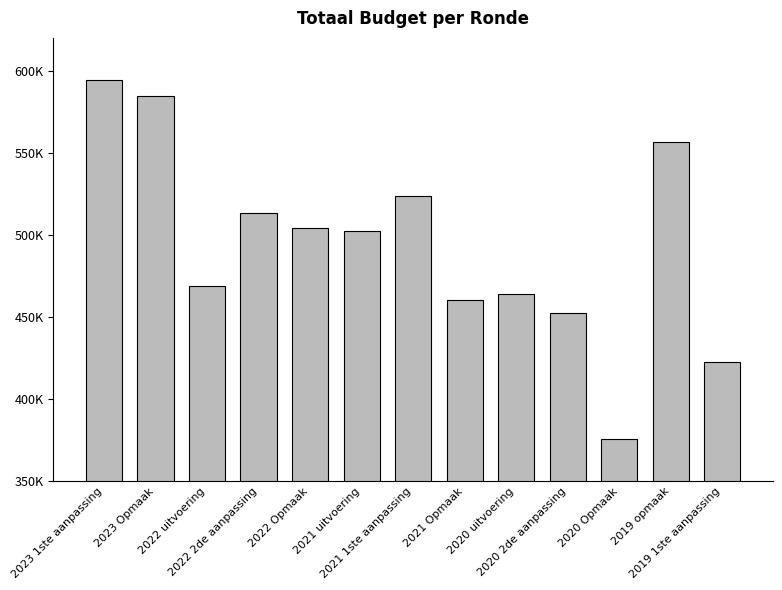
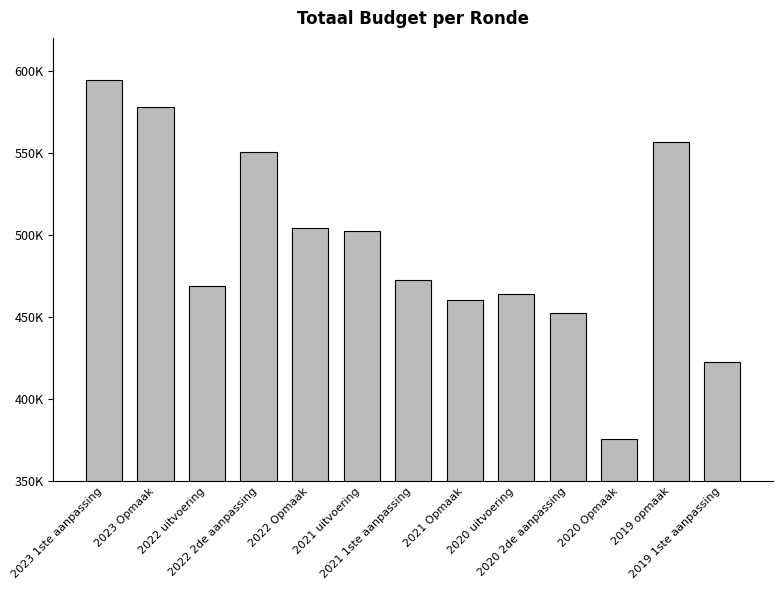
  {
    "2023 1ste aanpassing": 594000,
-   "2023 Opmaak": 585000,
+   "2023 Opmaak": 578000,
    "2022 uitvoering": 469000,
-   "2022 2de aanpassing": 513000,
+   "2022 2de aanpassing": 551000,
    "2022 Opmaak": 504000,
    "2021 uitvoering": 502000,
-   "2021 1ste aanpassing": 524000,
+   "2021 1ste aanpassing": 472000,
    "2021 Opmaak": 460000,
    "2020 uitvoering": 464000,
    "2020 2de aanpassing": 453000,
    "2020 Opmaak": 376000,
    "2019 opmaak": 556000,
    "2019 1ste aanpassing": 423000
  }
